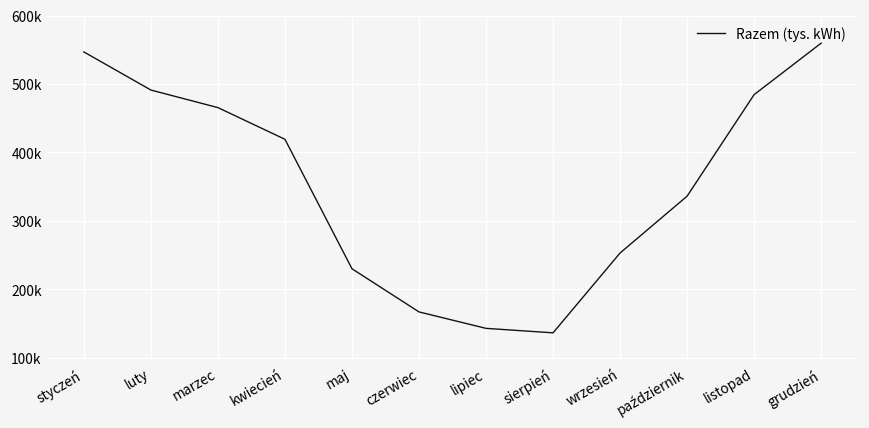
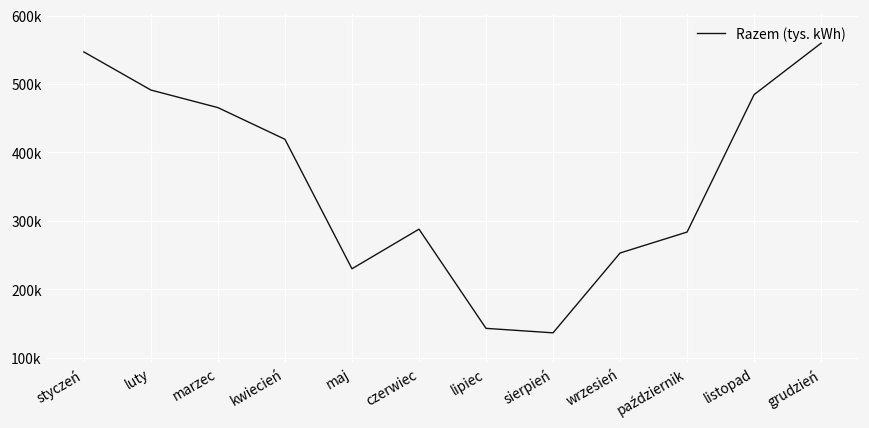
  {
    "styczeń": 550000,
    "luty": 490000,
    "marzec": 470000,
    "kwiecień": 420000,
    "maj": 230000,
-   "czerwiec": 170000,
+   "czerwiec": 290000,
    "lipiec": 140000,
    "sierpień": 140000,
    "wrzesień": 250000,
-   "październik": 340000,
+   "październik": 280000,
    "listopad": 480000,
    "grudzień": 560000
  }
